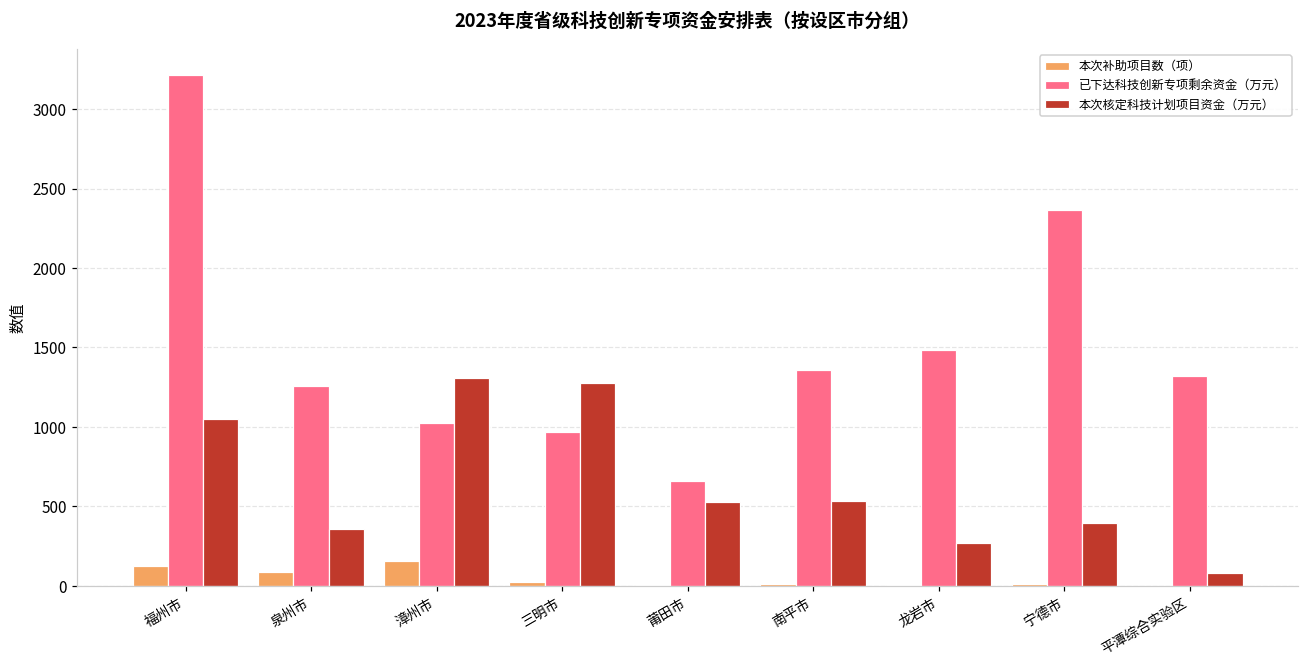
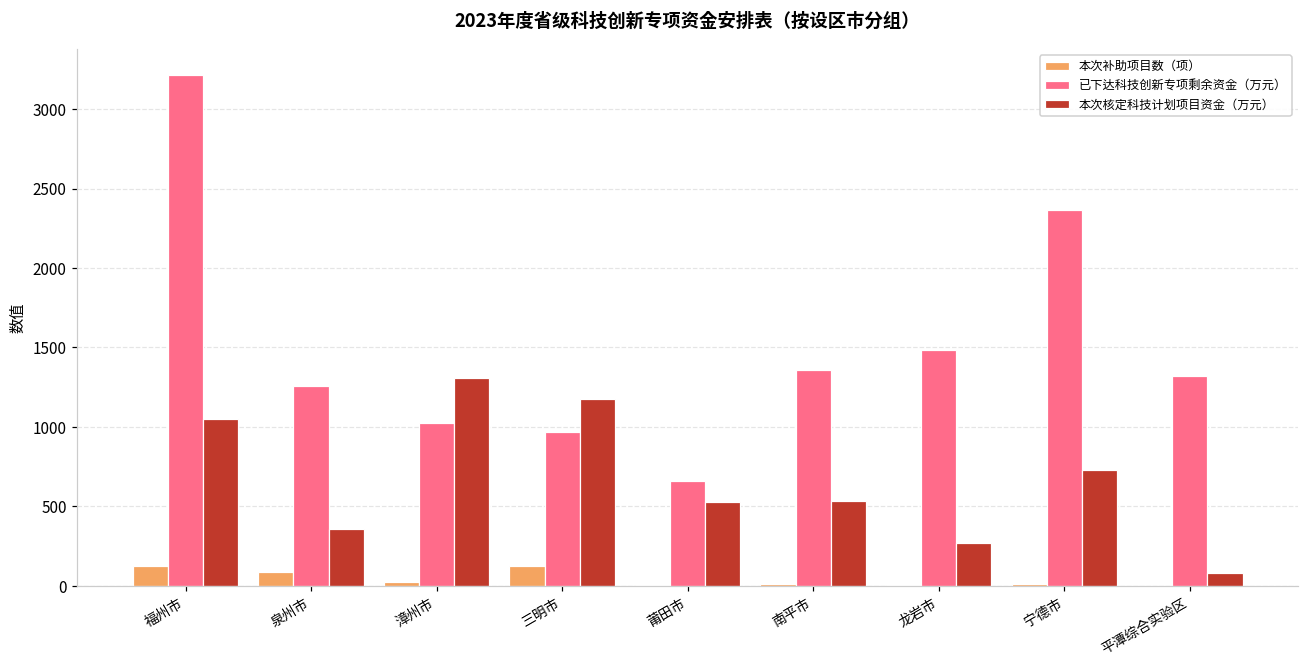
  {
    "本次补助项目数（项）": {
      "福州市": 120,
      "泉州市": 90,
-     "漳州市": 150,
-     "三明市": 30
+     "漳州市": 30,
+     "三明市": 120
    },
    "已下达科技创新专项剩余资金（万元）": {
      "福州市": 3220,
      "泉州市": 1260,
      "漳州市": 1030,
      "三明市": 970,
      "莆田市": 660,
      "南平市": 1360,
      "龙岩市": 1480,
      "宁德市": 2360,
      "平潭综合实验区": 1320
    },
    "本次核定科技计划项目资金（万元）": {
      "福州市": 1050,
      "泉州市": 360,
      "漳州市": 1310,
-     "三明市": 1270,
+     "三明市": 1170,
      "莆田市": 530,
      "南平市": 540,
      "龙岩市": 270,
-     "宁德市": 400,
+     "宁德市": 730,
      "平潭综合实验区": 80
    }
  }
